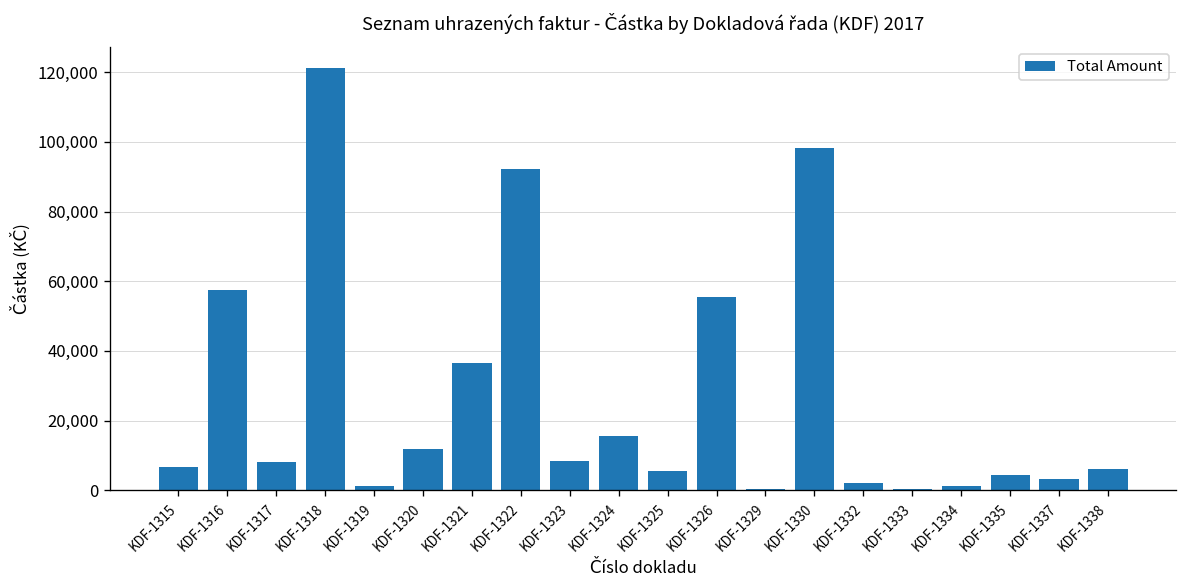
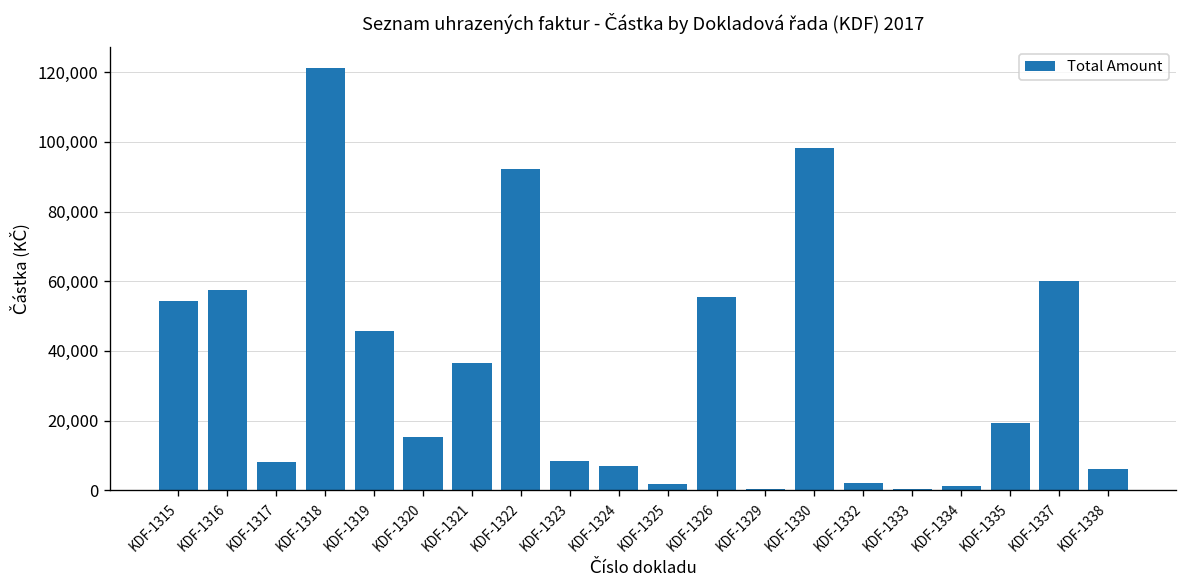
  {
-   "KDF-1315": "7,000",
+   "KDF-1315": "54,000",
    "KDF-1316": "58,000",
    "KDF-1317": "8,000",
    "KDF-1318": "121,000",
-   "KDF-1319": "1,000",
-   "KDF-1320": "12,000",
+   "KDF-1319": "46,000",
+   "KDF-1320": "15,000",
    "KDF-1321": "36,000",
    "KDF-1322": "92,000",
    "KDF-1323": "8,000",
-   "KDF-1324": "16,000",
-   "KDF-1325": "6,000",
+   "KDF-1324": "7,000",
+   "KDF-1325": "2,000",
    "KDF-1326": "55,000",
    "KDF-1330": "98,000",
    "KDF-1332": "2,000",
    "KDF-1334": "1,000",
-   "KDF-1335": "5,000",
-   "KDF-1337": "3,000",
+   "KDF-1335": "19,000",
+   "KDF-1337": "60,000",
    "KDF-1338": "6,000"
  }
